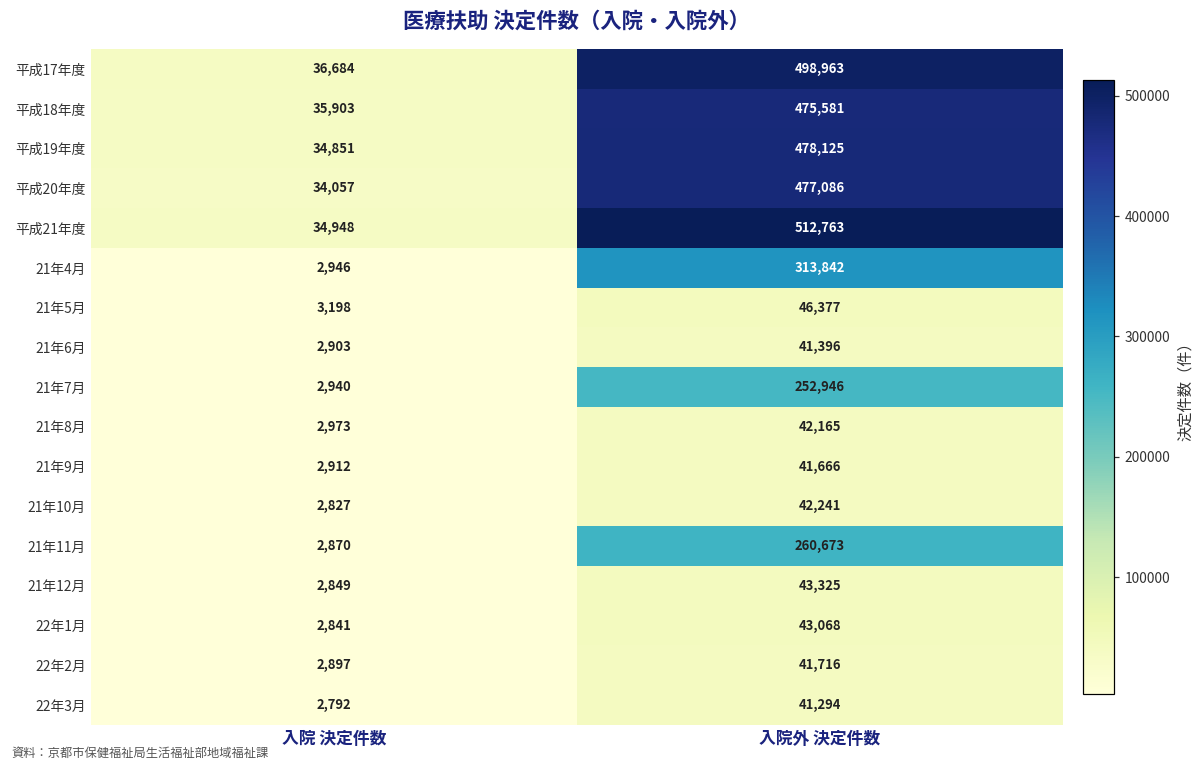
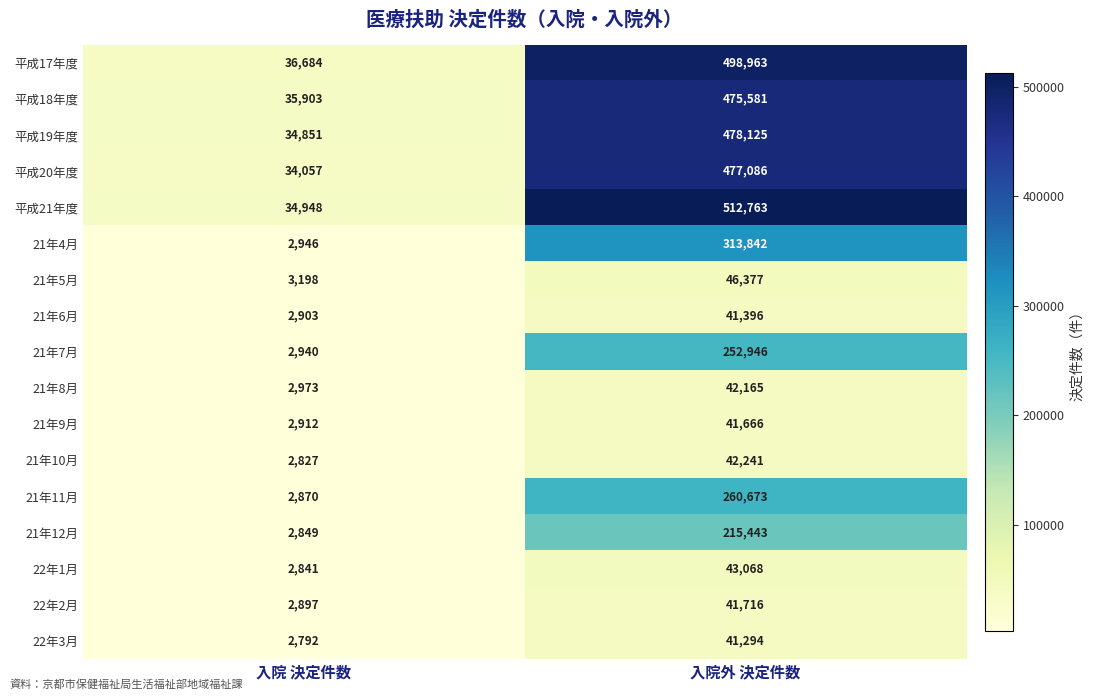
  {
    "平成17年度": {
      "入院 決定件数": "36,684",
      "入院外 決定件数": "498,963"
    },
    "平成18年度": {
      "入院 決定件数": "35,903",
      "入院外 決定件数": "475,581"
    },
    "平成19年度": {
      "入院 決定件数": "34,851",
      "入院外 決定件数": "478,125"
    },
    "平成20年度": {
      "入院 決定件数": "34,057",
      "入院外 決定件数": "477,086"
    },
    "平成21年度": {
      "入院 決定件数": "34,948",
      "入院外 決定件数": "512,763"
    },
    "21年4月": {
      "入院 決定件数": "2,946",
      "入院外 決定件数": "313,842"
    },
    "21年5月": {
      "入院 決定件数": "3,198",
      "入院外 決定件数": "46,377"
    },
    "21年6月": {
      "入院 決定件数": "2,903",
      "入院外 決定件数": "41,396"
    },
    "21年7月": {
      "入院 決定件数": "2,940",
      "入院外 決定件数": "252,946"
    },
    "21年8月": {
      "入院 決定件数": "2,973",
      "入院外 決定件数": "42,165"
    },
    "21年9月": {
      "入院 決定件数": "2,912",
      "入院外 決定件数": "41,666"
    },
    "21年10月": {
      "入院 決定件数": "2,827",
      "入院外 決定件数": "42,241"
    },
    "21年11月": {
      "入院 決定件数": "2,870",
      "入院外 決定件数": "260,673"
    },
    "21年12月": {
      "入院 決定件数": "2,849",
-     "入院外 決定件数": "43,325"
+     "入院外 決定件数": "215,443"
    },
    "22年1月": {
      "入院 決定件数": "2,841",
      "入院外 決定件数": "43,068"
    },
    "22年2月": {
      "入院 決定件数": "2,897",
      "入院外 決定件数": "41,716"
    },
    "22年3月": {
      "入院 決定件数": "2,792",
      "入院外 決定件数": "41,294"
    }
  }
